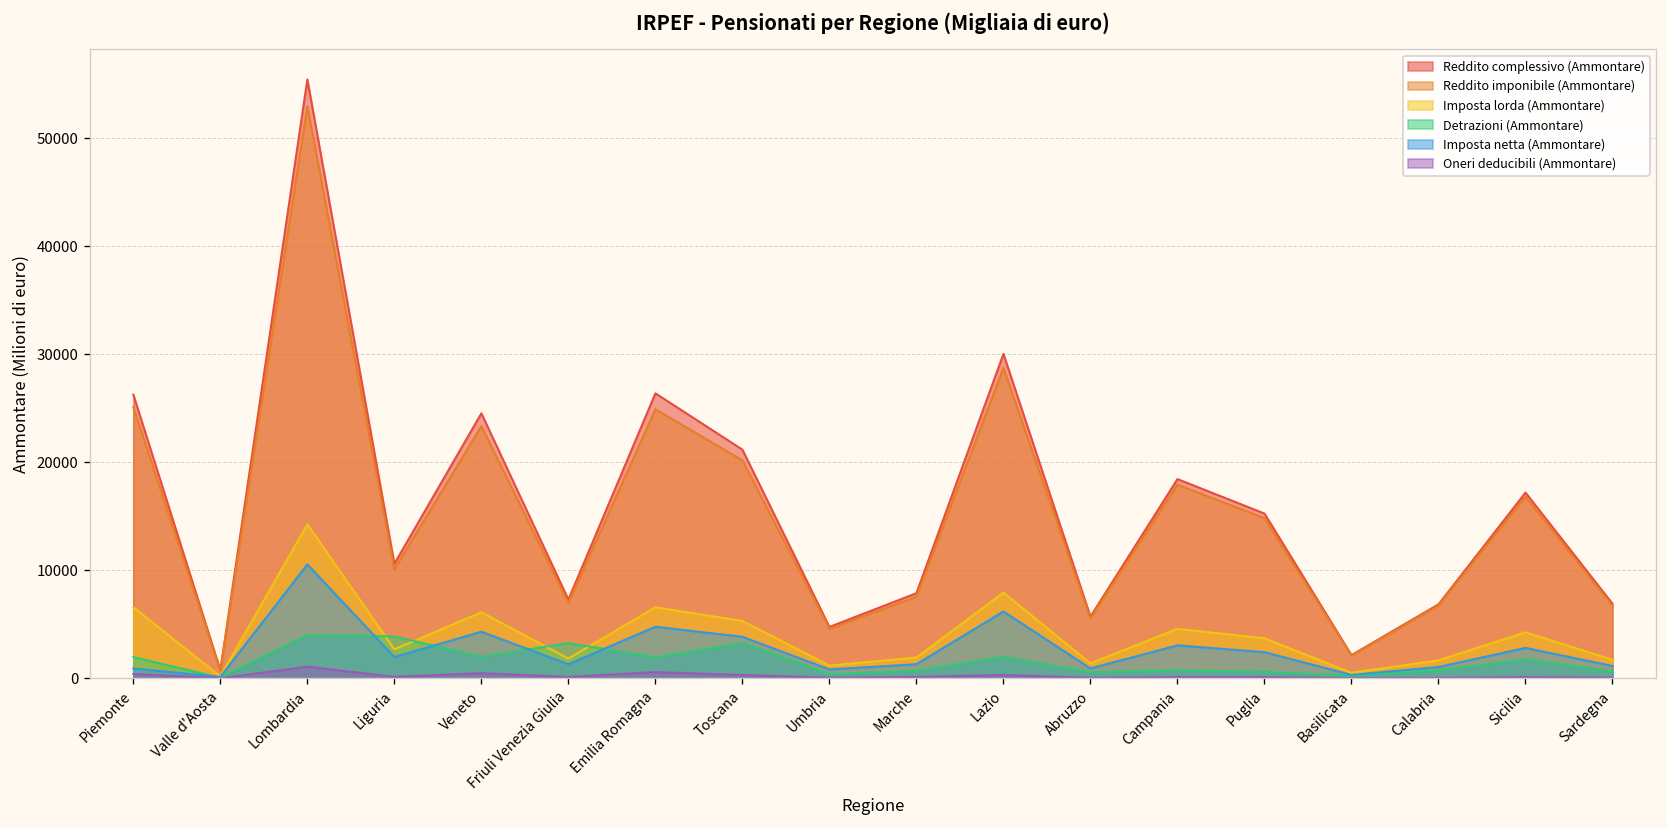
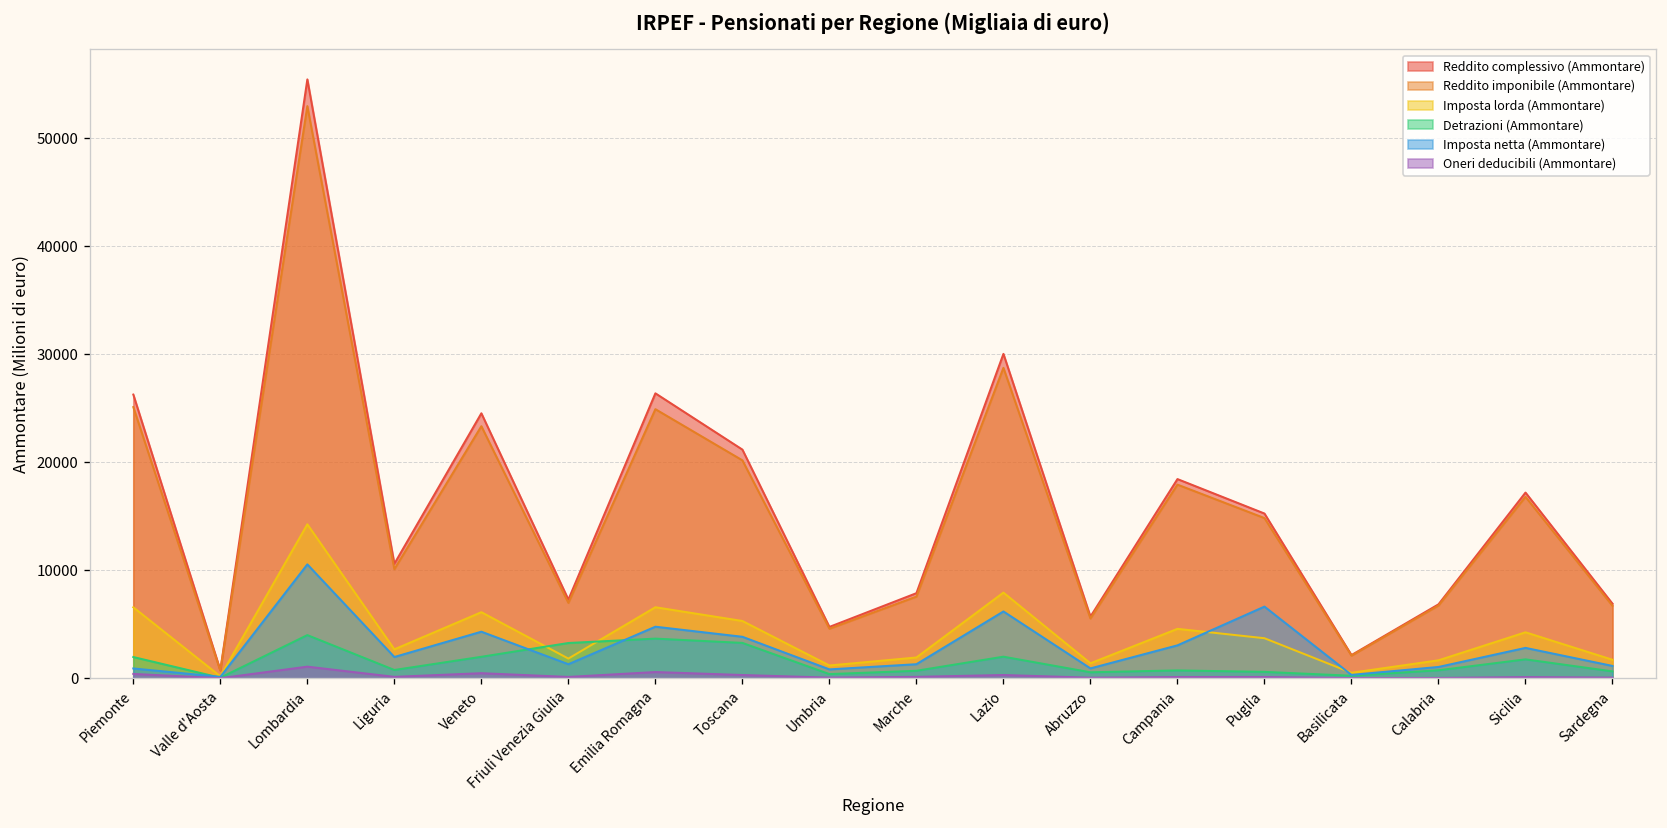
  {
    "Detrazioni (Ammontare)": {
      "Piemonte": 2000,
      "Lombardia": 4000,
-     "Liguria": 4000,
+     "Liguria": 1000,
      "Veneto": 2000,
      "Friuli Venezia Giulia": 3000,
-     "Emilia Romagna": 2000,
+     "Emilia Romagna": 4000,
      "Toscana": 3000,
      "Umbria": 0,
      "Marche": 1000,
      "Lazio": 2000,
      "Abruzzo": 1000,
      "Campania": 1000,
      "Puglia": 1000,
      "Calabria": 1000,
      "Sicilia": 2000,
      "Sardegna": 1000
    },
    "Imposta netta (Ammontare)": {
      "Piemonte": 1000,
      "Lombardia": 11000,
      "Liguria": 2000,
      "Veneto": 4000,
      "Friuli Venezia Giulia": 1000,
      "Emilia Romagna": 5000,
      "Toscana": 4000,
      "Umbria": 1000,
      "Marche": 1000,
      "Lazio": 6000,
      "Abruzzo": 1000,
      "Campania": 3000,
-     "Puglia": 2000,
+     "Puglia": 7000,
      "Calabria": 1000,
      "Sicilia": 3000,
      "Sardegna": 1000
    },
    "Oneri deducibili (Ammontare)": {
      "Piemonte": 0,
      "Lombardia": 1000,
      "Liguria": 0,
      "Veneto": 0,
      "Friuli Venezia Giulia": 0,
      "Emilia Romagna": 1000,
      "Toscana": 0,
      "Umbria": 0,
      "Marche": 0,
      "Lazio": 0,
      "Abruzzo": 0,
      "Campania": 0,
      "Puglia": 0,
      "Calabria": 0,
      "Sicilia": 0,
      "Sardegna": 0
    }
  }
